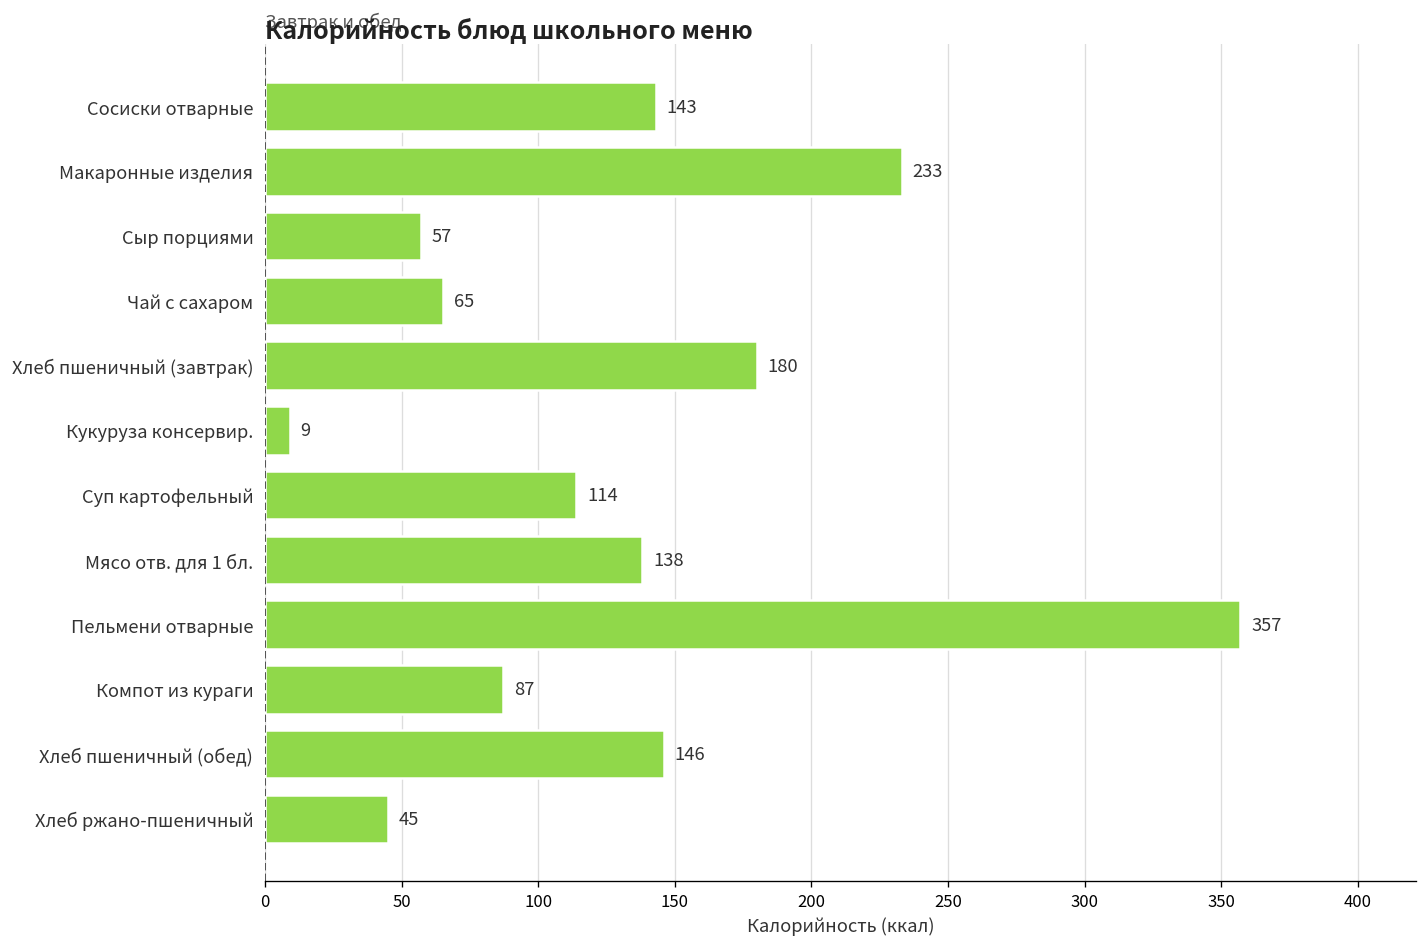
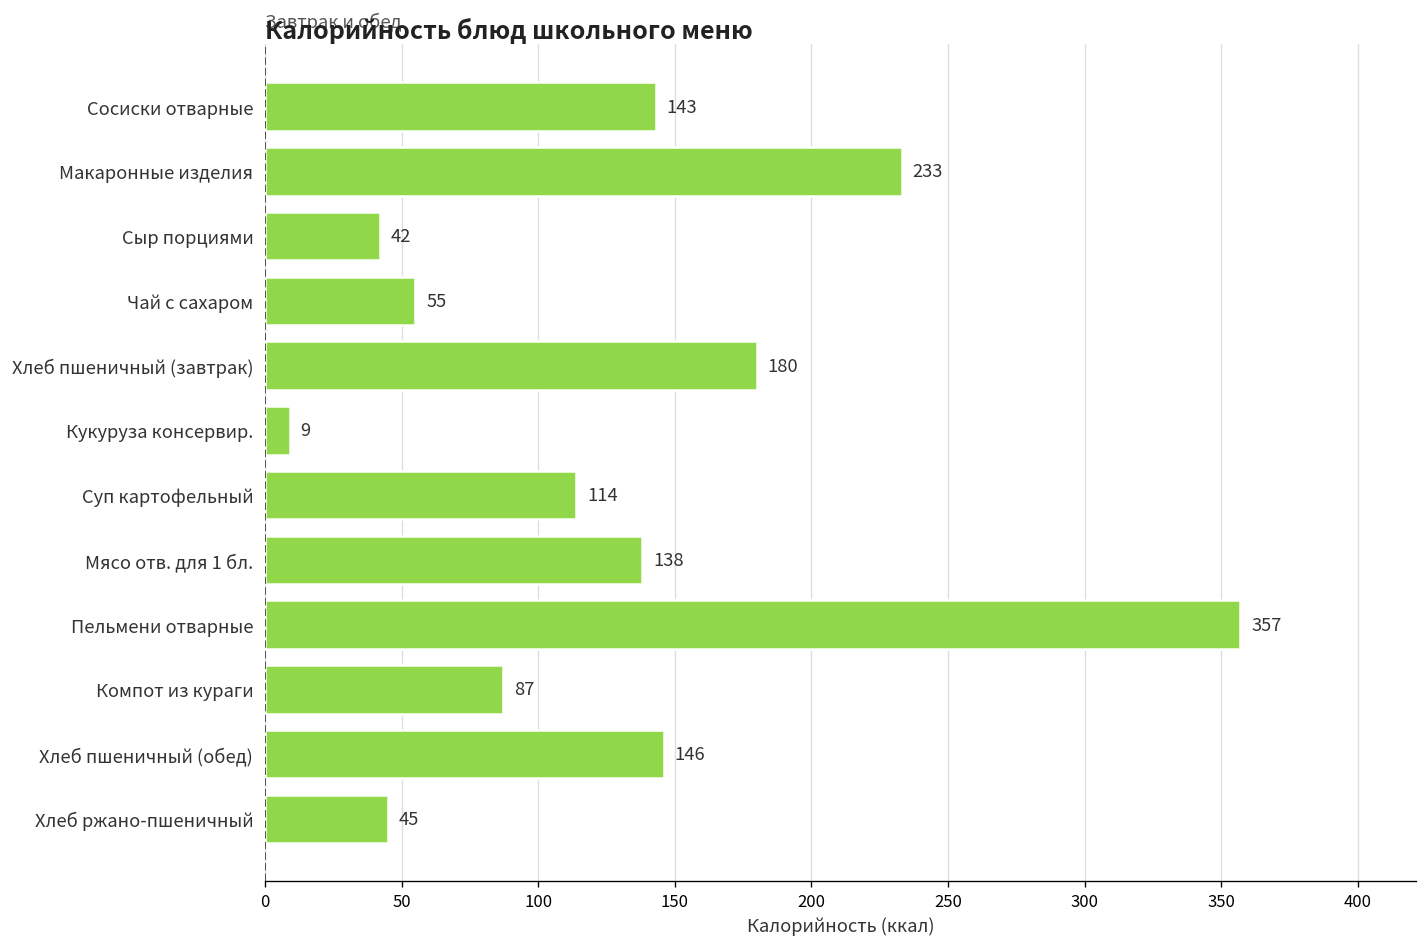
  {
    "Сосиски отварные": 143,
    "Макаронные изделия": 233,
-   "Сыр порциями": 57,
-   "Чай с сахаром": 65,
+   "Сыр порциями": 42,
+   "Чай с сахаром": 55,
    "Хлеб пшеничный (завтрак)": 180,
    "Кукуруза консервир.": 9,
    "Суп картофельный": 114,
    "Мясо отв. для 1 бл.": 138,
    "Пельмени отварные": 357,
    "Компот из кураги": 87,
    "Хлеб пшеничный (обед)": 146,
    "Хлеб ржано-пшеничный": 45
  }
